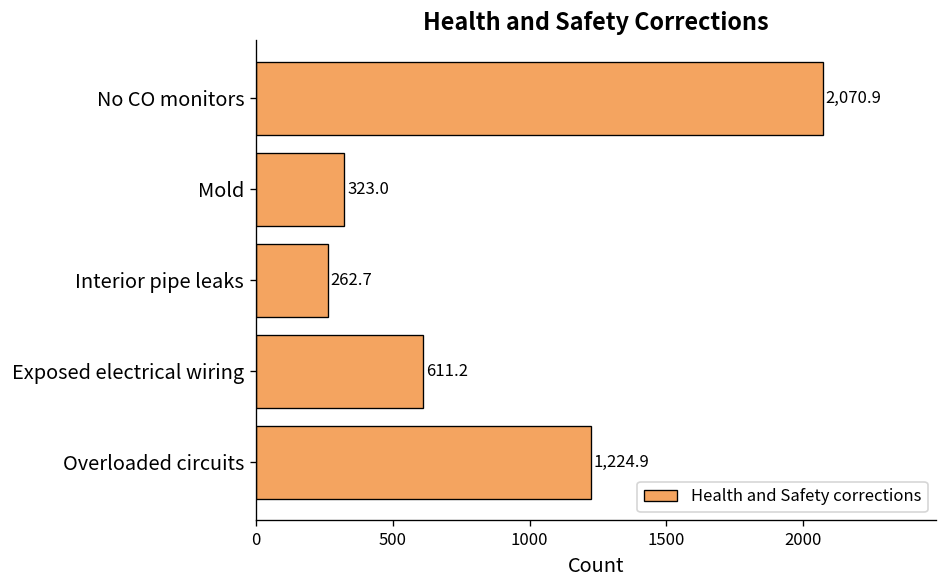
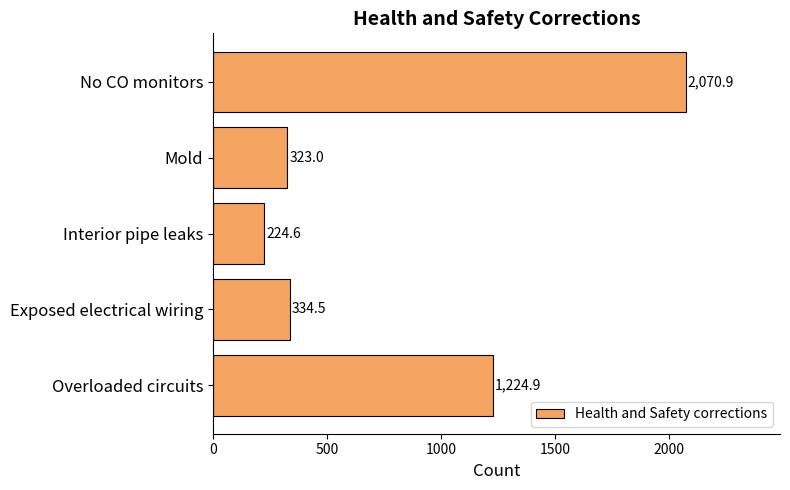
  {
    "No CO monitors": "2,070.9",
    "Mold": "323.0",
-   "Interior pipe leaks": "262.7",
-   "Exposed electrical wiring": "611.2",
+   "Interior pipe leaks": "224.6",
+   "Exposed electrical wiring": "334.5",
    "Overloaded circuits": "1,224.9"
  }
